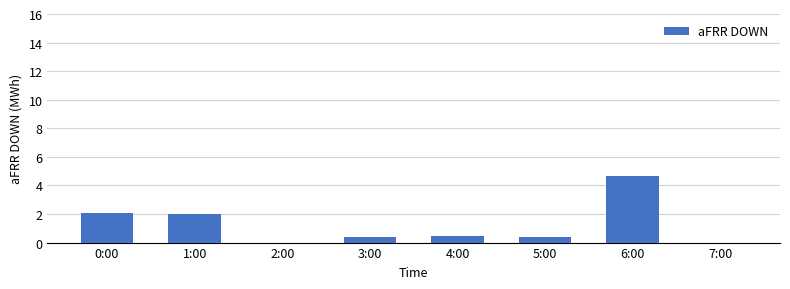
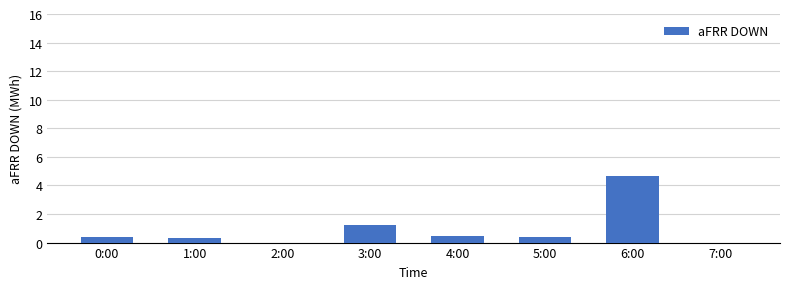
  {
-   "0:00": 2.1,
-   "1:00": 2.0,
+   "0:00": 0.4,
+   "1:00": 0.4,
    "2:00": 0.0,
-   "3:00": 0.4,
+   "3:00": 1.3,
    "4:00": 0.5,
    "5:00": 0.4,
    "6:00": 4.7,
    "7:00": 0.0
  }
